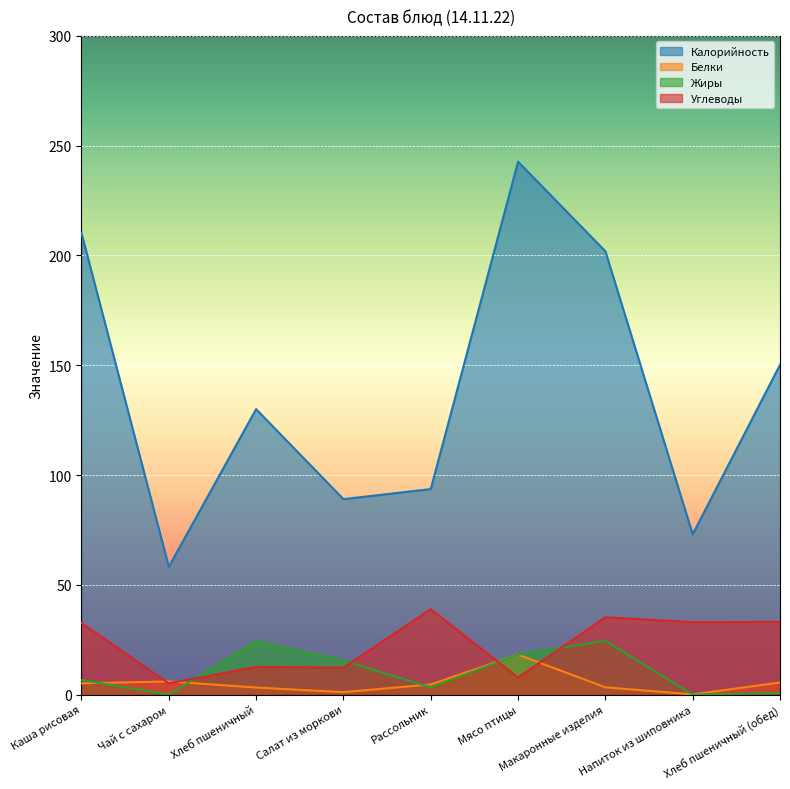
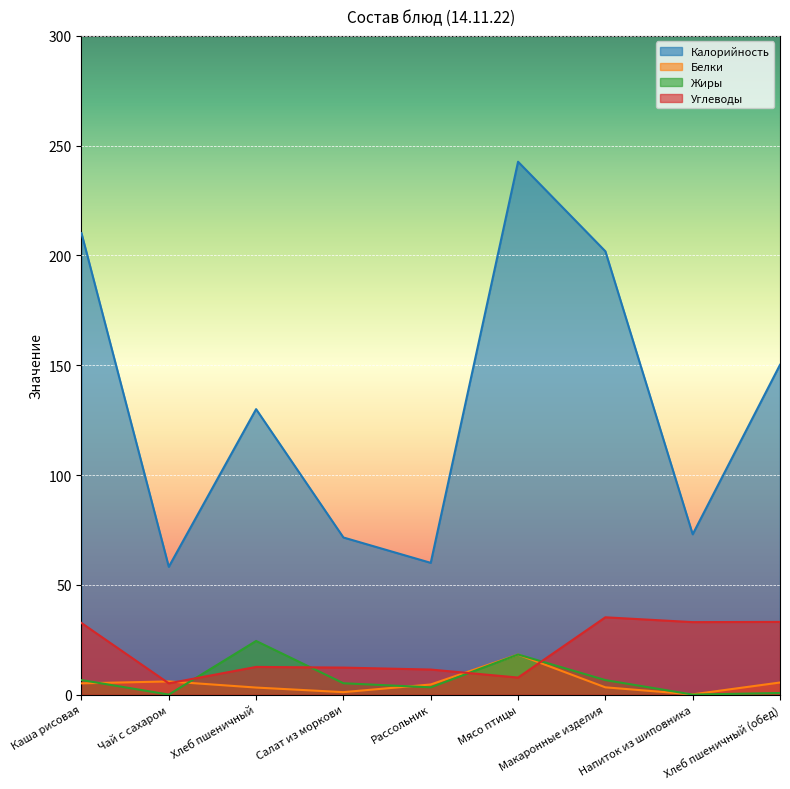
  {
    "Калорийность": {
      "Каша рисовая": 210,
      "Чай с сахаром": 58,
      "Хлеб пшеничный": 130,
-     "Салат из моркови": 89,
-     "Рассольник": 94,
+     "Салат из моркови": 72,
+     "Рассольник": 60,
      "Мясо птицы": 243,
      "Макаронные изделия": 202,
      "Напиток из шиповника": 73,
      "Хлеб пшеничный (обед)": 150
    },
    "Белки": {
      "Каша рисовая": 5,
      "Хлеб пшеничный": 3,
      "Салат из моркови": 1,
      "Рассольник": 5,
      "Макаронные изделия": 3,
      "Хлеб пшеничный (обед)": 6
    },
    "Жиры": {
      "Каша рисовая": 7,
      "Чай с сахаром": 0,
      "Хлеб пшеничный": 24,
-     "Салат из моркови": 15,
+     "Салат из моркови": 5,
      "Рассольник": 3,
-     "Макаронные изделия": 25,
+     "Макаронные изделия": 7,
      "Хлеб пшеничный (обед)": 1
    },
    "Углеводы": {
      "Каша рисовая": 33,
      "Хлеб пшеничный": 13,
      "Салат из моркови": 12,
-     "Рассольник": 39,
+     "Рассольник": 11,
      "Мясо птицы": 8,
      "Макаронные изделия": 35,
      "Напиток из шиповника": 33,
      "Хлеб пшеничный (обед)": 33
    }
  }
